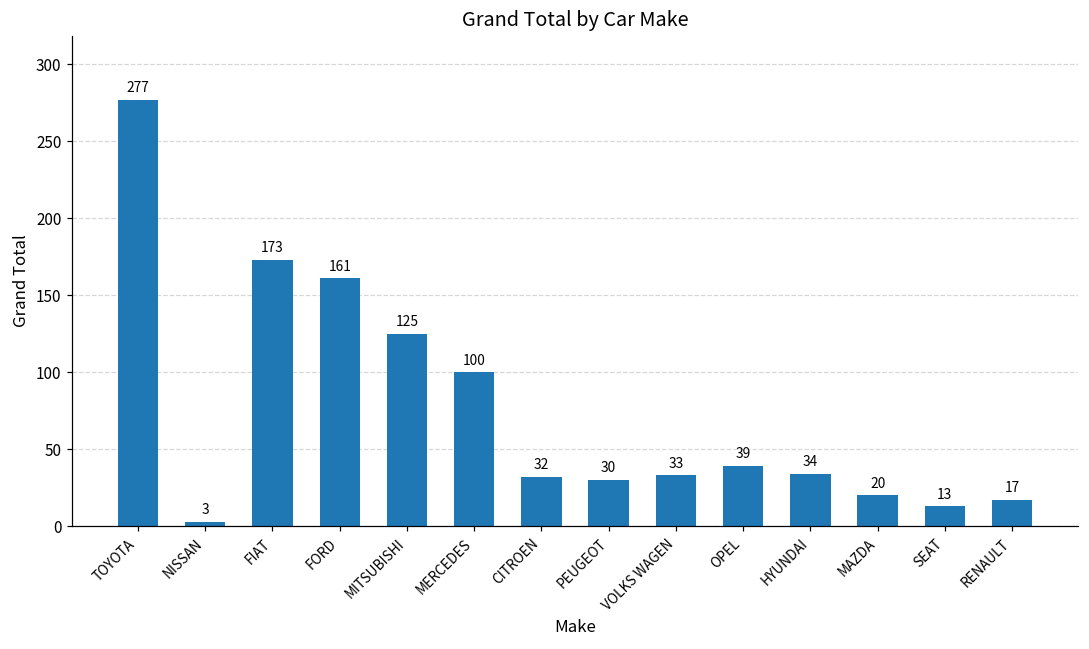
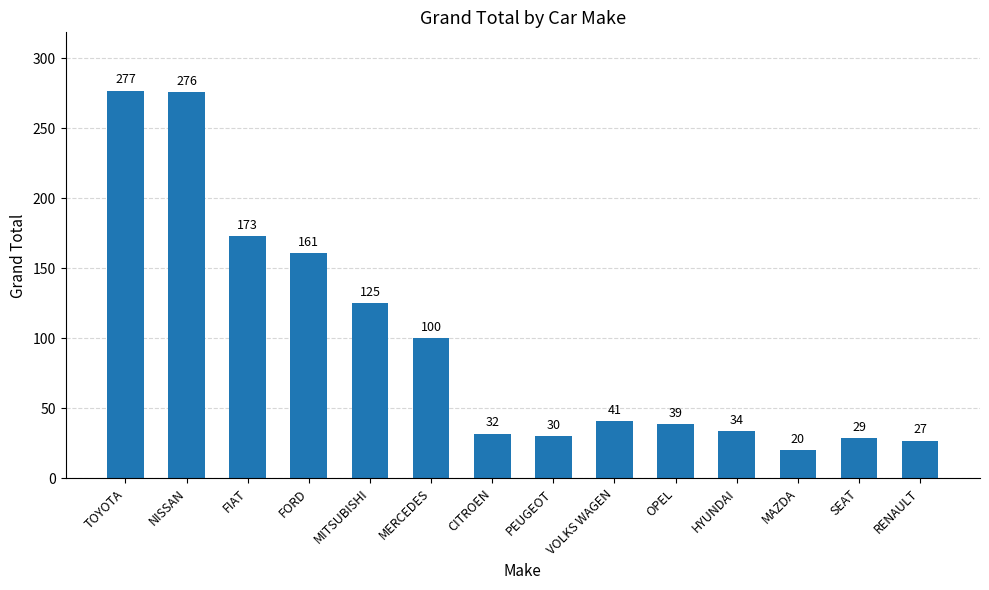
  {
    "TOYOTA": 277,
-   "NISSAN": 3,
+   "NISSAN": 276,
    "FIAT": 173,
    "FORD": 161,
    "MITSUBISHI": 125,
    "MERCEDES": 100,
    "CITROEN": 32,
    "PEUGEOT": 30,
-   "VOLKS WAGEN": 33,
+   "VOLKS WAGEN": 41,
    "OPEL": 39,
    "HYUNDAI": 34,
    "MAZDA": 20,
-   "SEAT": 13,
-   "RENAULT": 17
+   "SEAT": 29,
+   "RENAULT": 27
  }
